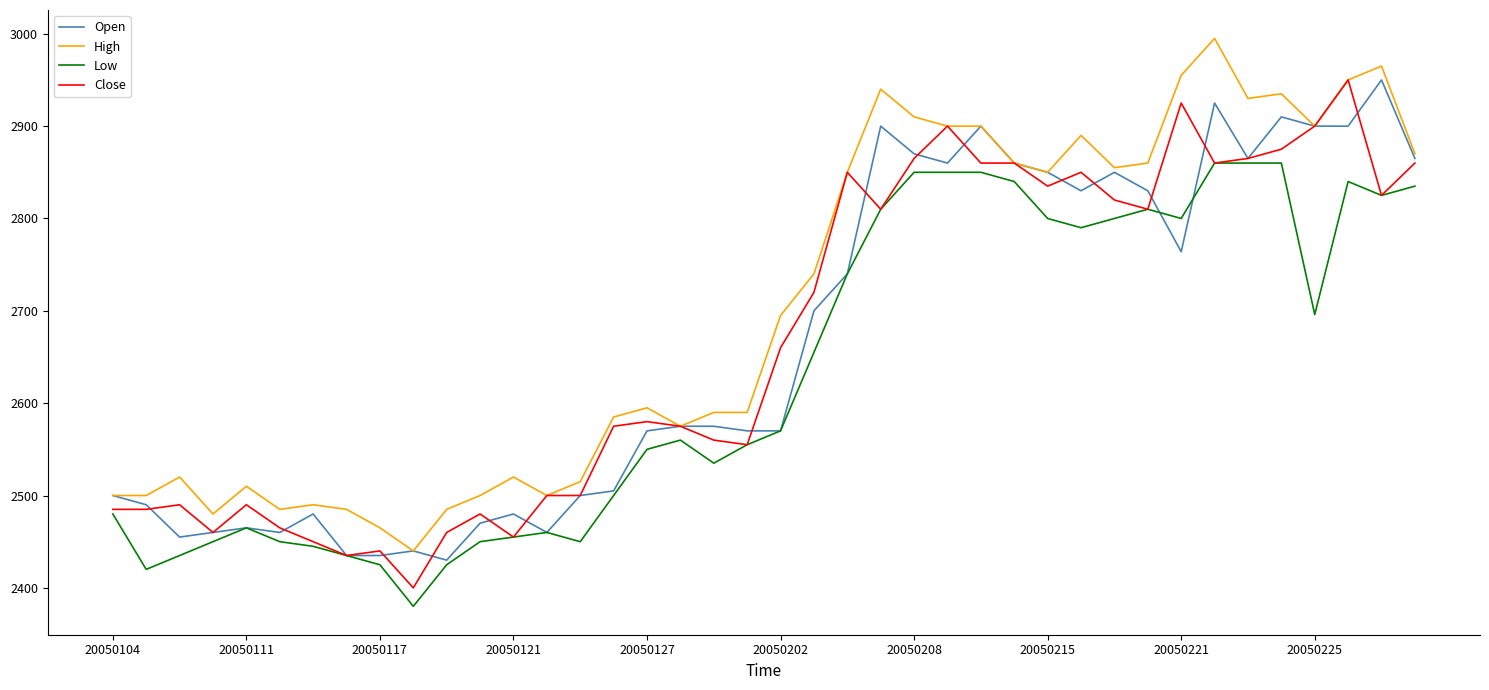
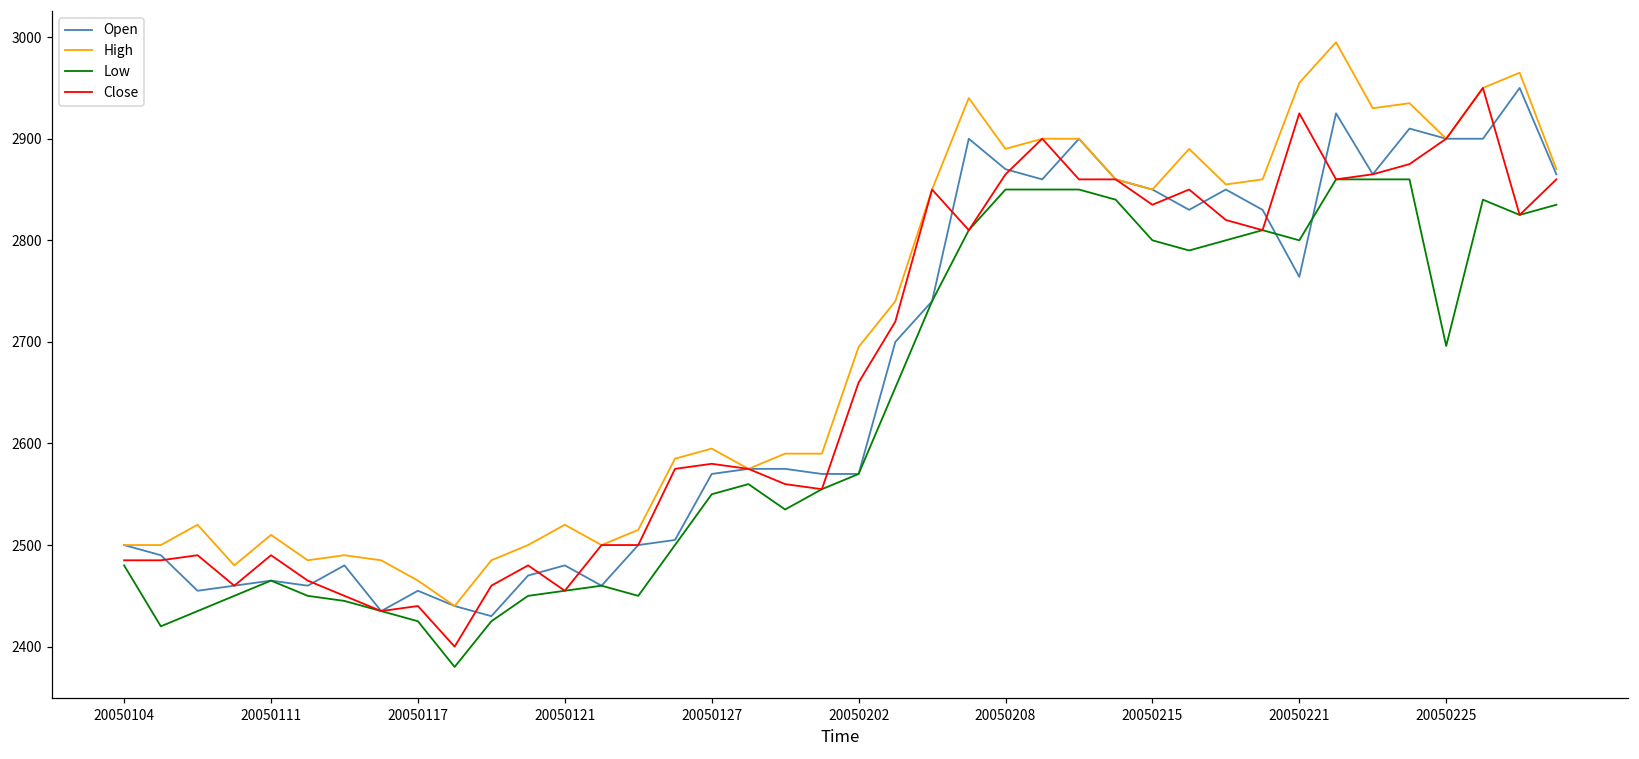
  {
    "Open": {
-     "20050117": 2440,
+     "20050117": 2460,
      "20050121": 2480,
      "20050127": 2570,
      "20050208": 2870,
      "20050221": 2760
    },
    "High": {
      "20050111": 2510,
      "20050117": 2470,
      "20050121": 2520,
      "20050127": 2600,
      "20050202": 2700,
-     "20050208": 2910,
+     "20050208": 2890,
      "20050221": 2960
    },
    "Low": {
      "20050104": 2480,
      "20050117": 2430,
      "20050127": 2550,
      "20050208": 2850,
      "20050215": 2800,
      "20050221": 2800,
      "20050225": 2700
    },
    "Close": {
      "20050104": 2490,
      "20050111": 2490,
      "20050117": 2440,
      "20050127": 2580,
      "20050202": 2660,
      "20050208": 2870,
      "20050215": 2840,
      "20050221": 2930
    }
  }
